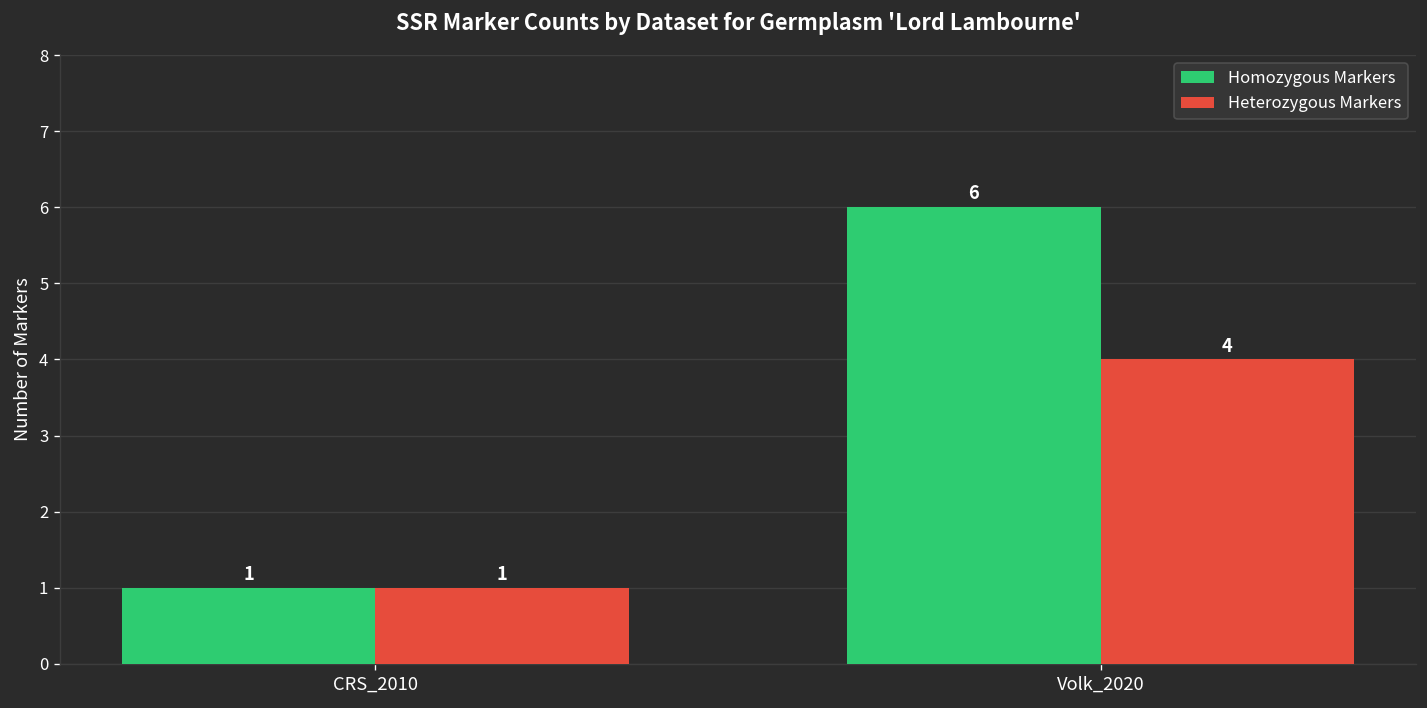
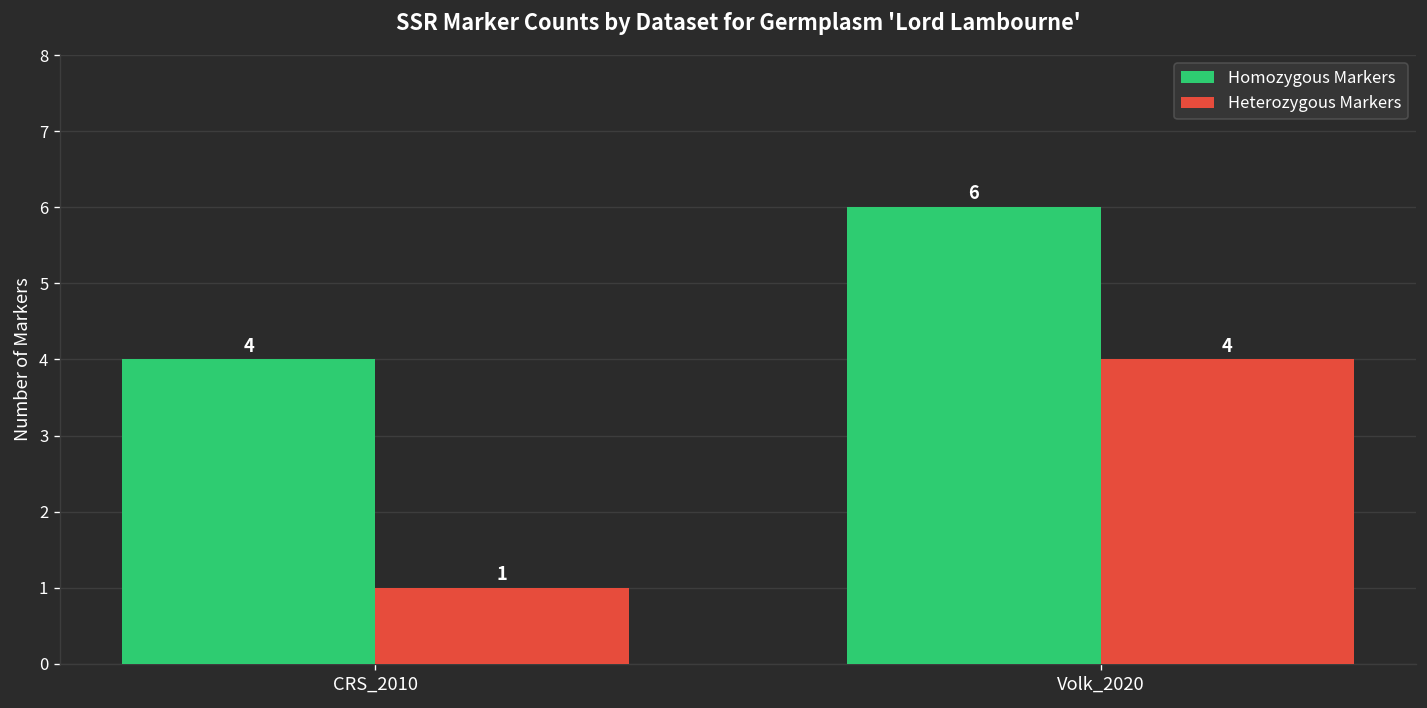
  {
    "Homozygous Markers": {
-     "CRS_2010": 1,
+     "CRS_2010": 4,
      "Volk_2020": 6
    },
    "Heterozygous Markers": {
      "CRS_2010": 1,
      "Volk_2020": 4
    }
  }
